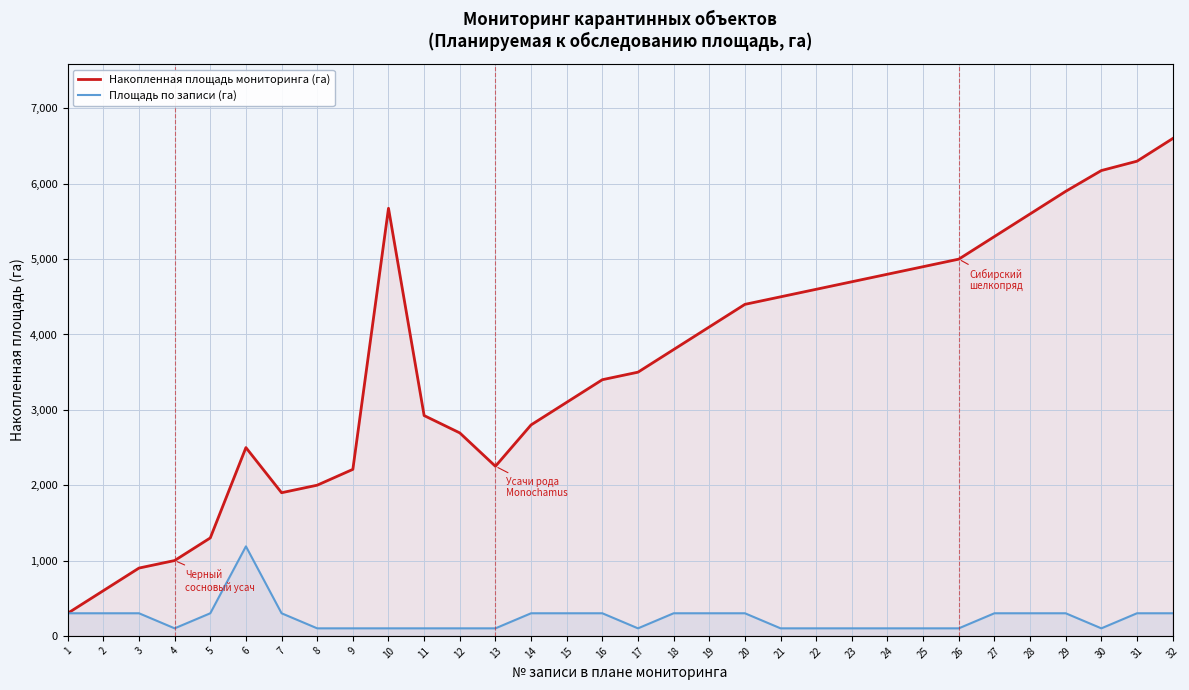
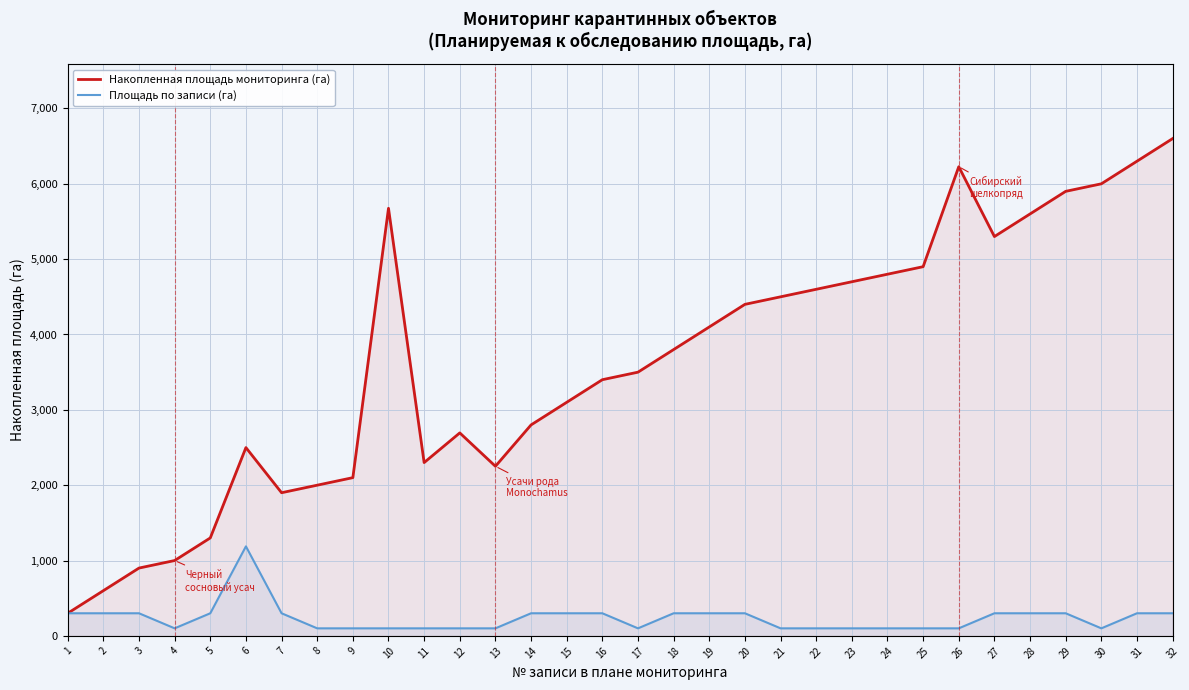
  {
    "Накопленная площадь мониторинга (га)": {
      "2": "600",
      "3": "900",
      "4": "1,000",
      "5": "1,300",
      "6": "2,500",
      "7": "1,900",
      "8": "2,000",
-     "9": "2,200",
+     "9": "2,100",
      "10": "5,700",
-     "11": "2,900",
+     "11": "2,300",
      "12": "2,700",
      "13": "2,300",
      "14": "2,800",
      "15": "3,100",
      "16": "3,400",
      "17": "3,500",
      "18": "3,800",
      "19": "4,100",
      "20": "4,400",
      "21": "4,500",
      "22": "4,600",
      "23": "4,700",
      "24": "4,800",
      "25": "4,900",
-     "26": "5,000",
+     "26": "6,200",
      "27": "5,300",
      "28": "5,600",
      "29": "5,900",
-     "30": "6,200",
+     "30": "6,000",
      "31": "6,300",
      "32": "6,600"
    },
    "Площадь по записи (га)": {
      "2": "300",
      "3": "300",
      "4": "100",
      "5": "300",
      "6": "1,200",
      "7": "300",
      "8": "100",
      "9": "100",
      "10": "100",
      "11": "100",
      "12": "100",
      "13": "100",
      "14": "300",
      "15": "300",
      "16": "300",
      "17": "100",
      "18": "300",
      "19": "300",
      "20": "300",
      "21": "100",
      "22": "100",
      "23": "100",
      "24": "100",
      "25": "100",
      "26": "100",
      "27": "300",
      "28": "300",
      "29": "300",
      "30": "100",
      "31": "300",
      "32": "300"
    }
  }
